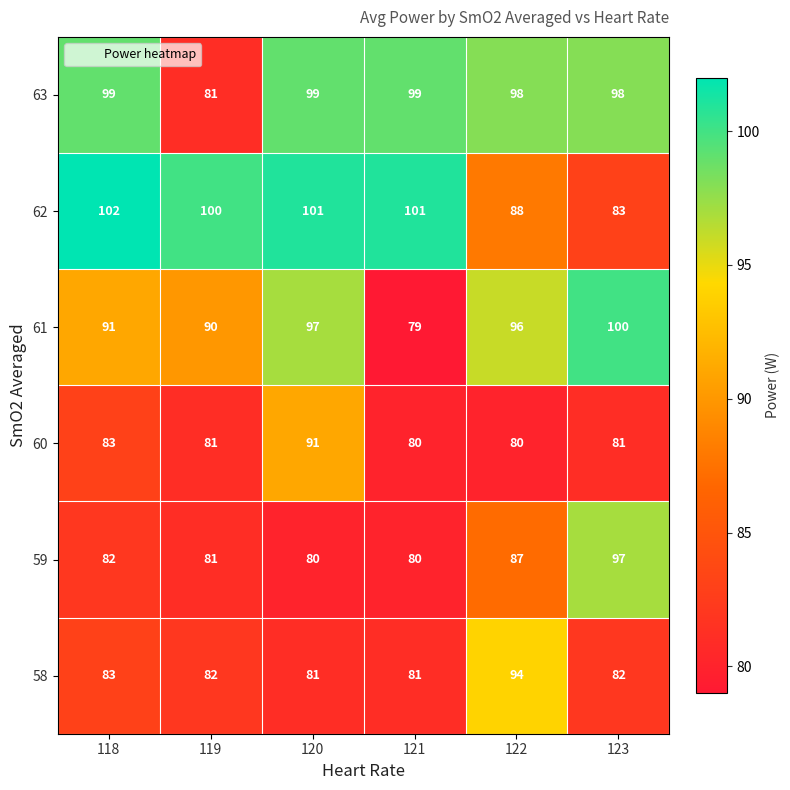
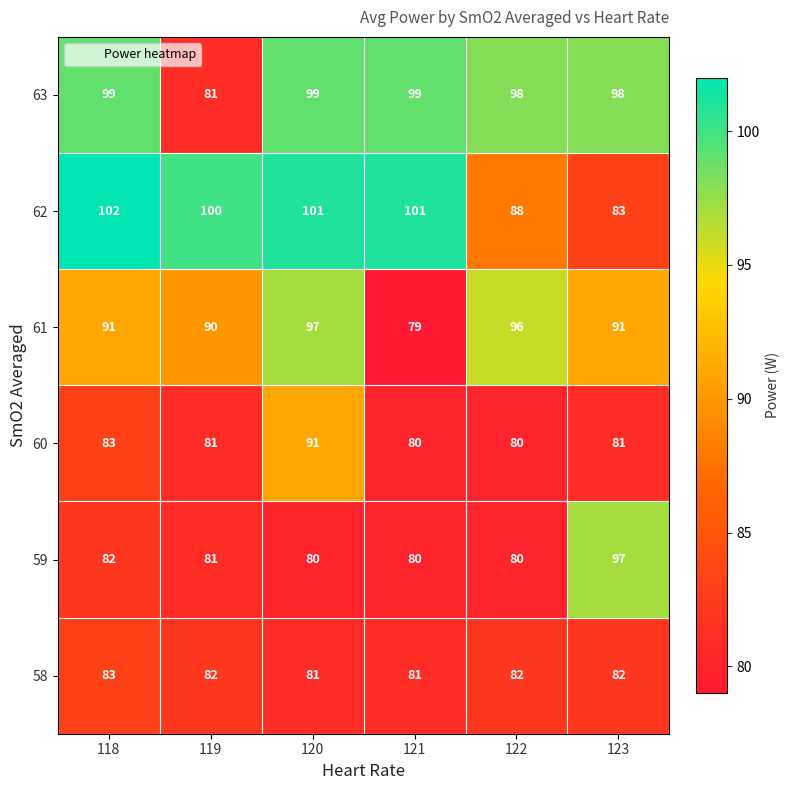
  {
    "63": {
      "118": 99,
      "119": 81,
      "120": 99,
      "121": 99,
      "122": 98,
      "123": 98
    },
    "62": {
      "118": 102,
      "119": 100,
      "120": 101,
      "121": 101,
      "122": 88,
      "123": 83
    },
    "61": {
      "118": 91,
      "119": 90,
      "120": 97,
      "121": 79,
      "122": 96,
-     "123": 100
+     "123": 91
    },
    "60": {
      "118": 83,
      "119": 81,
      "120": 91,
      "121": 80,
      "122": 80,
      "123": 81
    },
    "59": {
      "118": 82,
      "119": 81,
      "120": 80,
      "121": 80,
-     "122": 87,
+     "122": 80,
      "123": 97
    },
    "58": {
      "118": 83,
      "119": 82,
      "120": 81,
      "121": 81,
-     "122": 94,
+     "122": 82,
      "123": 82
    }
  }
